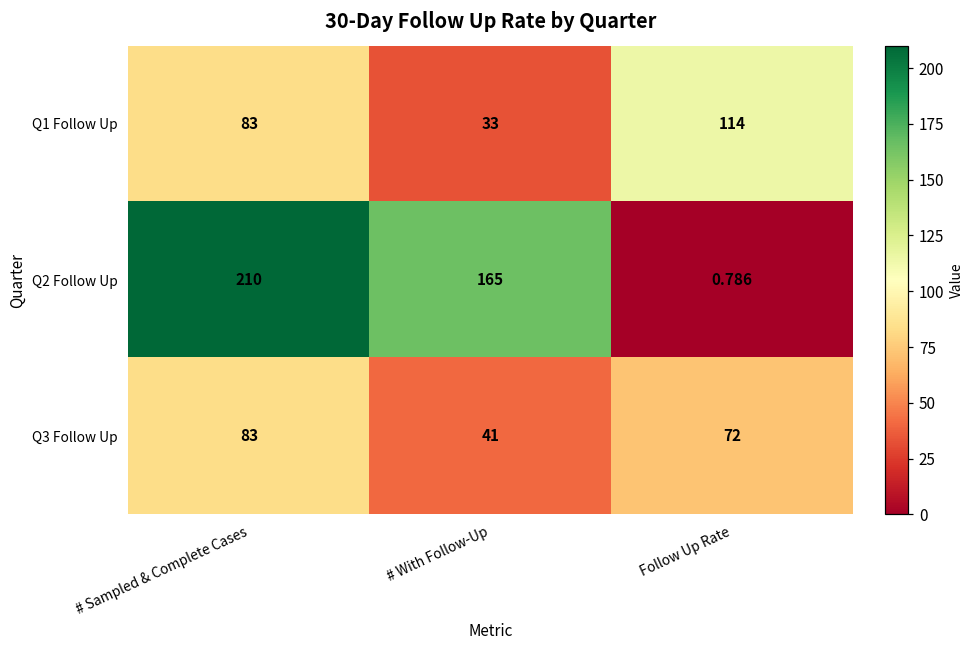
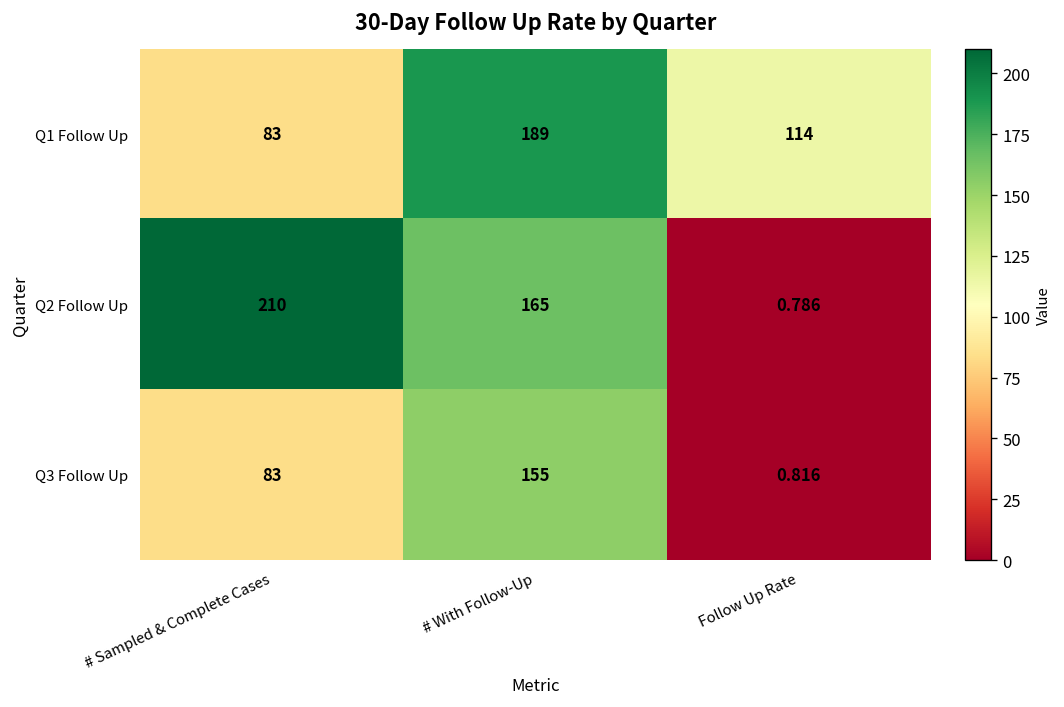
  {
    "Q1 Follow Up": {
      "# Sampled & Complete Cases": 83,
-     "# With Follow-Up": 33,
+     "# With Follow-Up": 189,
      "Follow Up Rate": 114
    },
    "Q2 Follow Up": {
      "# Sampled & Complete Cases": 210,
      "# With Follow-Up": 165,
      "Follow Up Rate": 0.786
    },
    "Q3 Follow Up": {
      "# Sampled & Complete Cases": 83,
-     "# With Follow-Up": 41,
-     "Follow Up Rate": 72
+     "# With Follow-Up": 155,
+     "Follow Up Rate": 0.816
    }
  }
